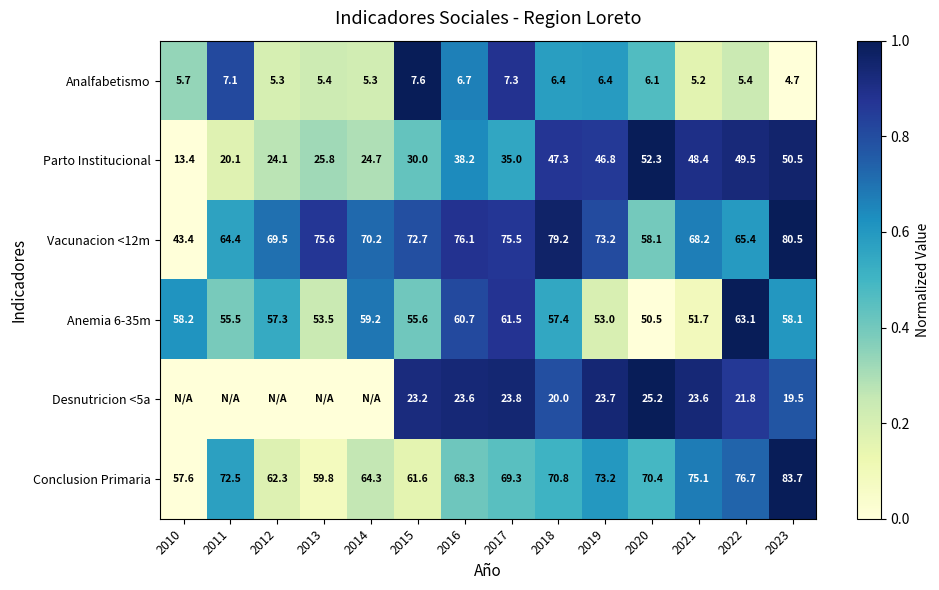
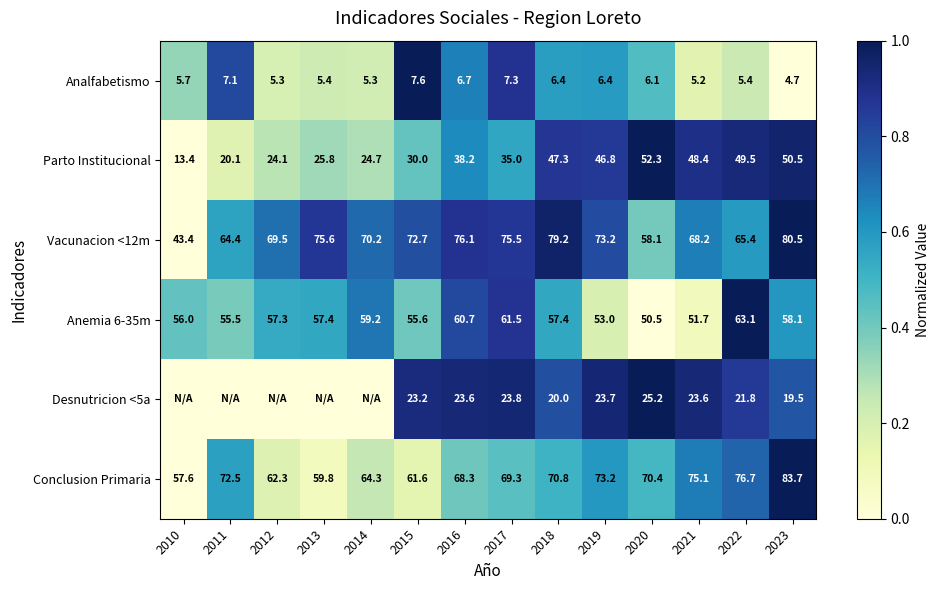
  {
    "Analfabetismo": {
      "2010": 5.7,
      "2011": 7.1,
      "2012": 5.3,
      "2013": 5.4,
      "2014": 5.3,
      "2015": 7.6,
      "2016": 6.7,
      "2017": 7.3,
      "2018": 6.4,
      "2019": 6.4,
      "2020": 6.1,
      "2021": 5.2,
      "2022": 5.4,
      "2023": 4.7
    },
    "Parto Institucional": {
      "2010": 13.4,
      "2011": 20.1,
      "2012": 24.1,
      "2013": 25.8,
      "2014": 24.7,
      "2015": 30.0,
      "2016": 38.2,
      "2017": 35.0,
      "2018": 47.3,
      "2019": 46.8,
      "2020": 52.3,
      "2021": 48.4,
      "2022": 49.5,
      "2023": 50.5
    },
    "Vacunacion <12m": {
      "2010": 43.4,
      "2011": 64.4,
      "2012": 69.5,
      "2013": 75.6,
      "2014": 70.2,
      "2015": 72.7,
      "2016": 76.1,
      "2017": 75.5,
      "2018": 79.2,
      "2019": 73.2,
      "2020": 58.1,
      "2021": 68.2,
      "2022": 65.4,
      "2023": 80.5
    },
    "Anemia 6-35m": {
-     "2010": 58.2,
+     "2010": 56.0,
      "2011": 55.5,
      "2012": 57.3,
-     "2013": 53.5,
+     "2013": 57.4,
      "2014": 59.2,
      "2015": 55.6,
      "2016": 60.7,
      "2017": 61.5,
      "2018": 57.4,
      "2019": 53.0,
      "2020": 50.5,
      "2021": 51.7,
      "2022": 63.1,
      "2023": 58.1
    },
    "Desnutricion <5a": {
      "2015": 23.2,
      "2016": 23.6,
      "2017": 23.8,
      "2018": 20.0,
      "2019": 23.7,
      "2020": 25.2,
      "2021": 23.6,
      "2022": 21.8,
      "2023": 19.5
    },
    "Conclusion Primaria": {
      "2010": 57.6,
      "2011": 72.5,
      "2012": 62.3,
      "2013": 59.8,
      "2014": 64.3,
      "2015": 61.6,
      "2016": 68.3,
      "2017": 69.3,
      "2018": 70.8,
      "2019": 73.2,
      "2020": 70.4,
      "2021": 75.1,
      "2022": 76.7,
      "2023": 83.7
    }
  }
